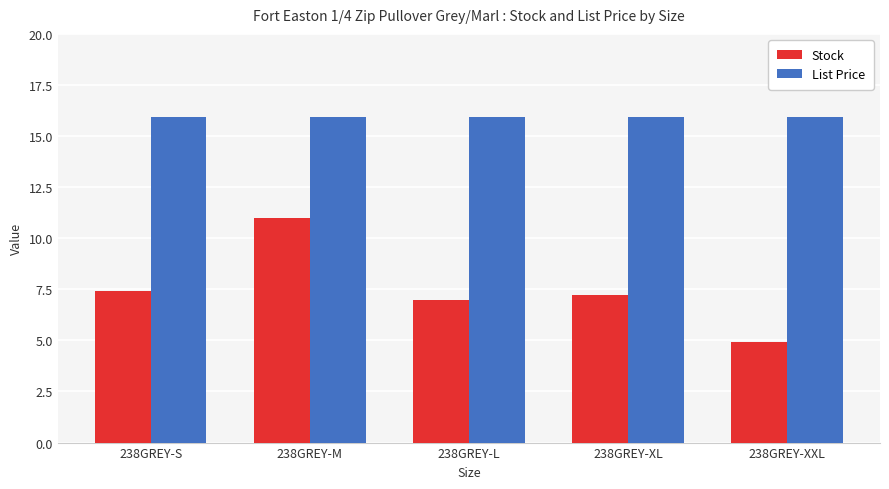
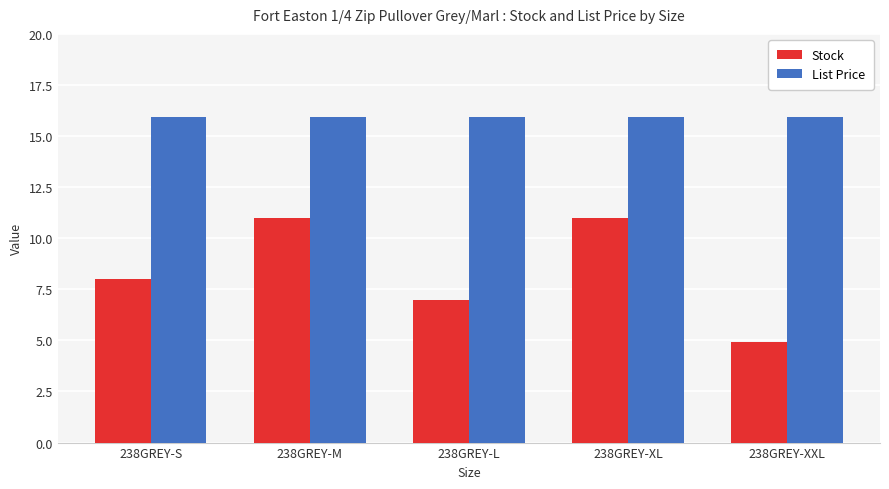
  {
    "Stock": {
-     "238GREY-S": 7.4,
+     "238GREY-S": 8.0,
      "238GREY-M": 11.0,
      "238GREY-L": 7.0,
-     "238GREY-XL": 7.2,
+     "238GREY-XL": 11.0,
      "238GREY-XXL": 4.9
    },
    "List Price": {
      "238GREY-S": 16.0,
      "238GREY-M": 16.0,
      "238GREY-L": 16.0,
      "238GREY-XL": 16.0,
      "238GREY-XXL": 16.0
    }
  }
